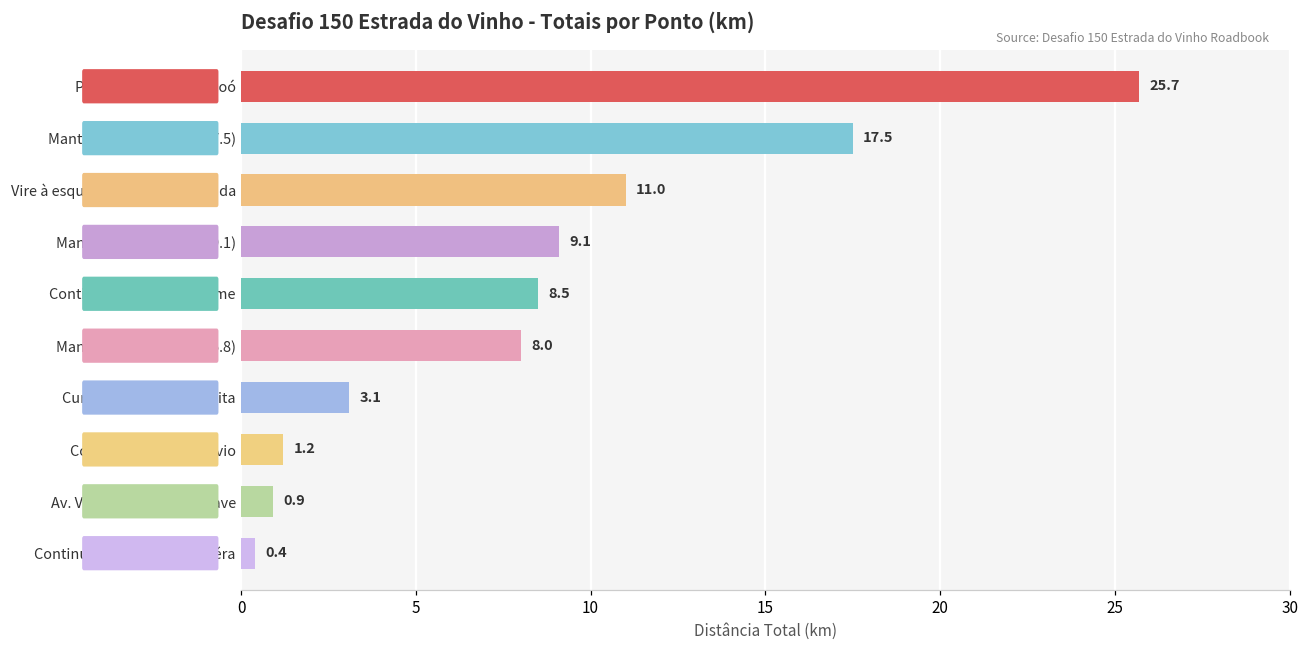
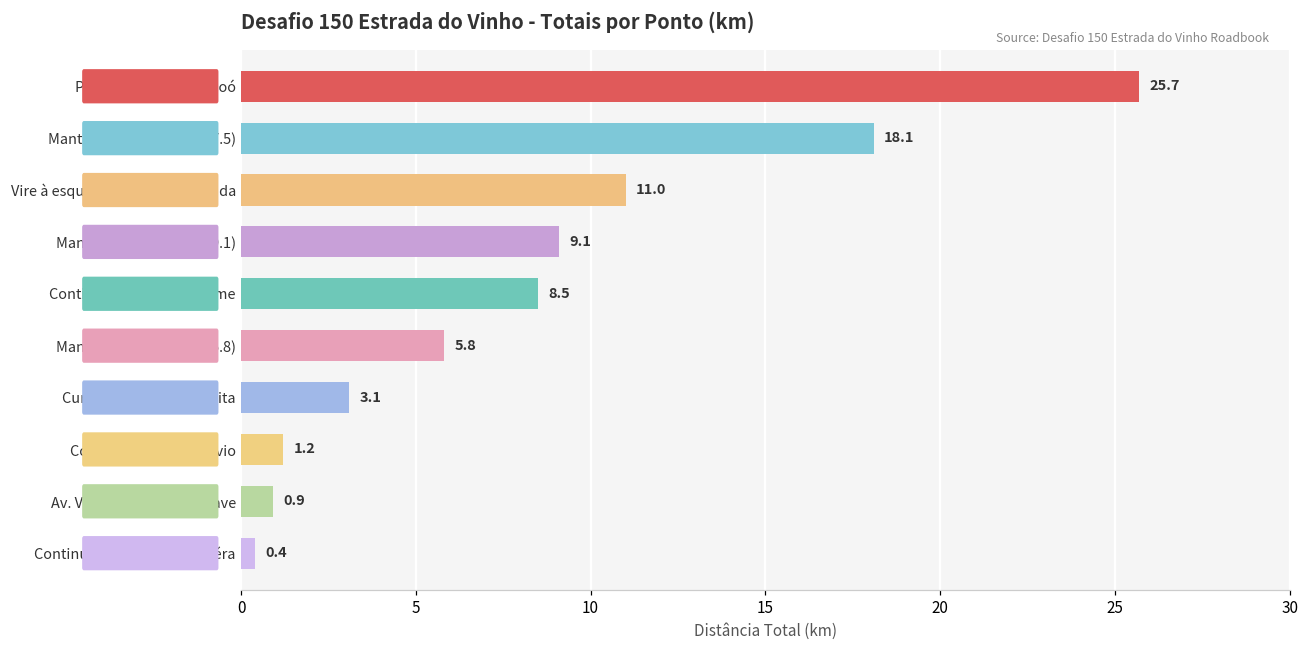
  {
    "PC 1 - Mirante do Saboó": 25.7,
-   "Mantenha-se à direita (17.5)": 17.5,
+   "Mantenha-se à direita (17.5)": 18.1,
    "Vire à esquerda na Rua Aparecida": 11.0,
    "Mantenha-se à direita (9.1)": 9.1,
    "Continue na Rua Guilherme": 8.5,
-   "Mantenha-se à direita (5.8)": 8.0,
+   "Mantenha-se à direita (5.8)": 5.8,
    "Curva acentuada à direita": 3.1,
    "Continue para Rod. Lívio": 1.2,
    "Av. Varanguéra curva suave": 0.9,
    "Continue para Av. Varanguéra": 0.4
  }
